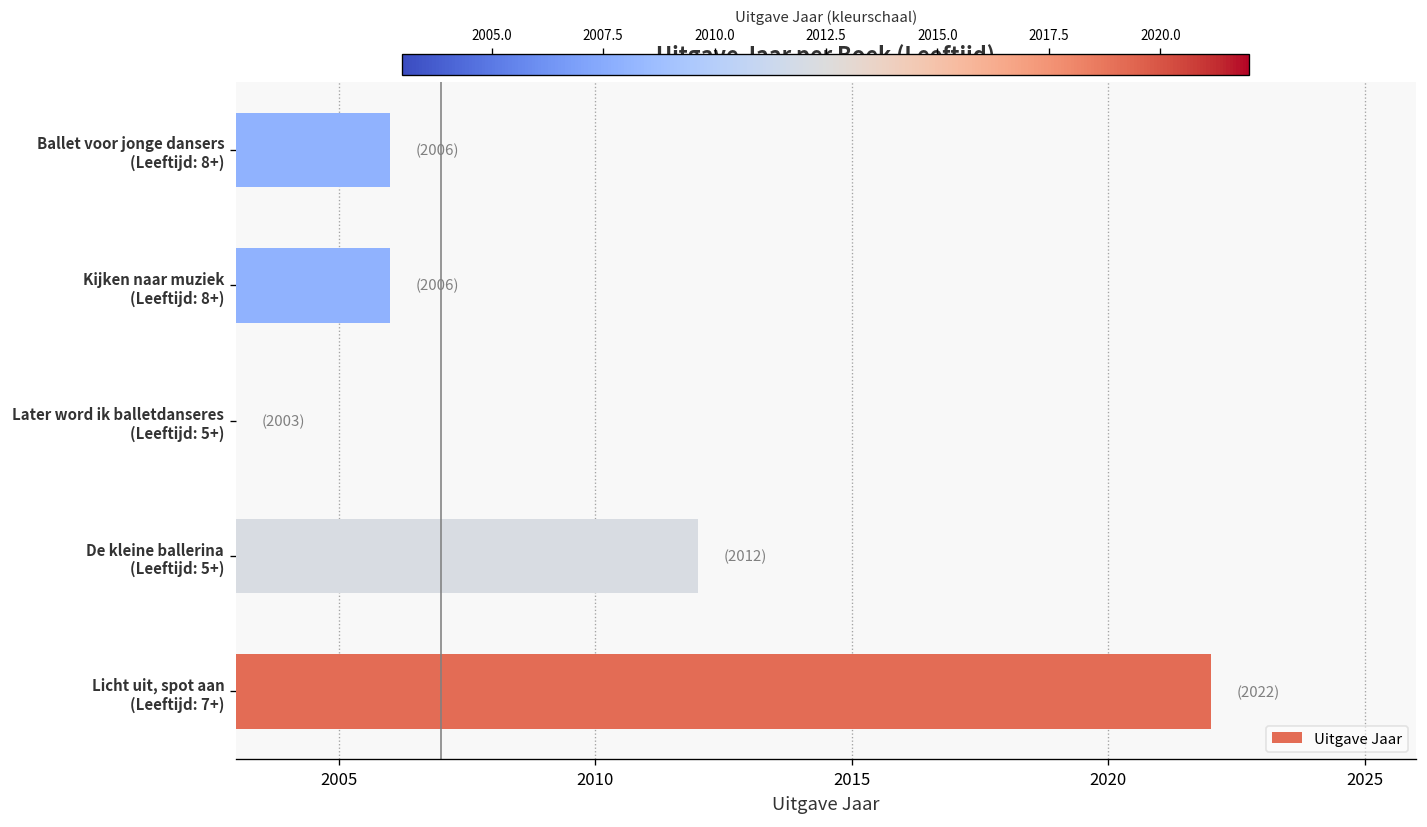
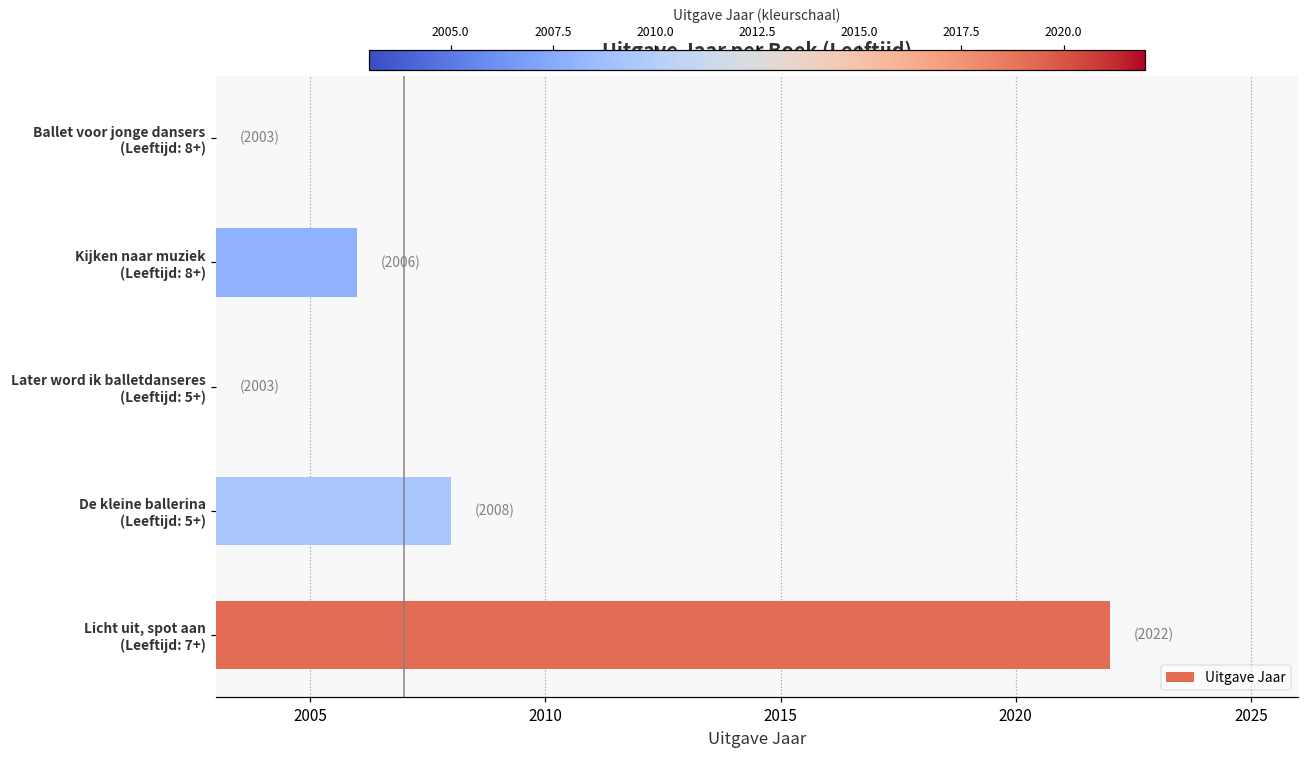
  {
-   "Ballet voor jonge dansers (Leeftijd: 8+)": "(2006)",
+   "Ballet voor jonge dansers (Leeftijd: 8+)": "(2003)",
    "Kijken naar muziek (Leeftijd: 8+)": "(2006)",
    "Later word ik balletdanseres (Leeftijd: 5+)": "(2003)",
-   "De kleine ballerina (Leeftijd: 5+)": "(2012)",
+   "De kleine ballerina (Leeftijd: 5+)": "(2008)",
    "Licht uit, spot aan (Leeftijd: 7+)": "(2022)"
  }
